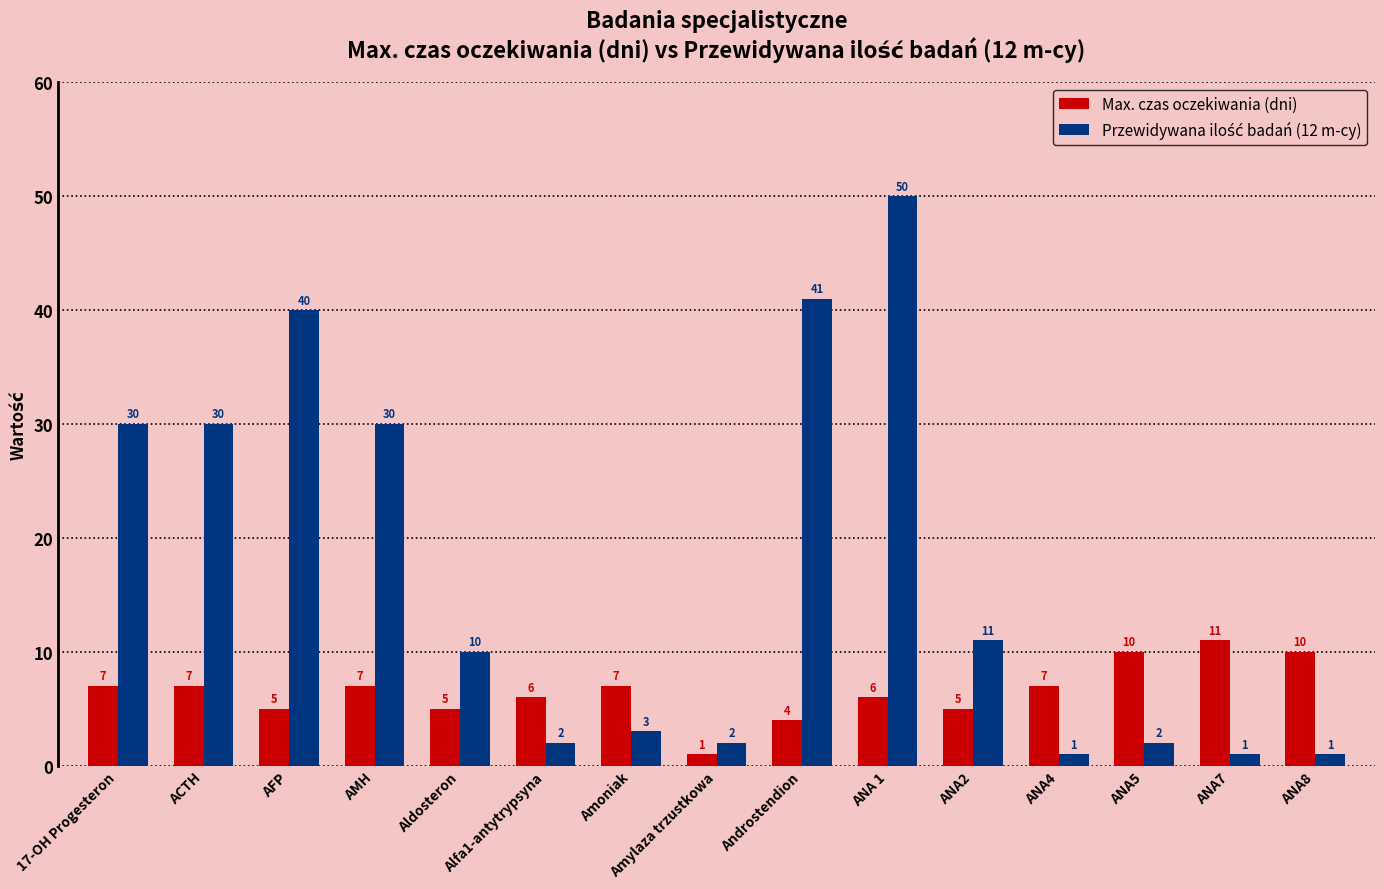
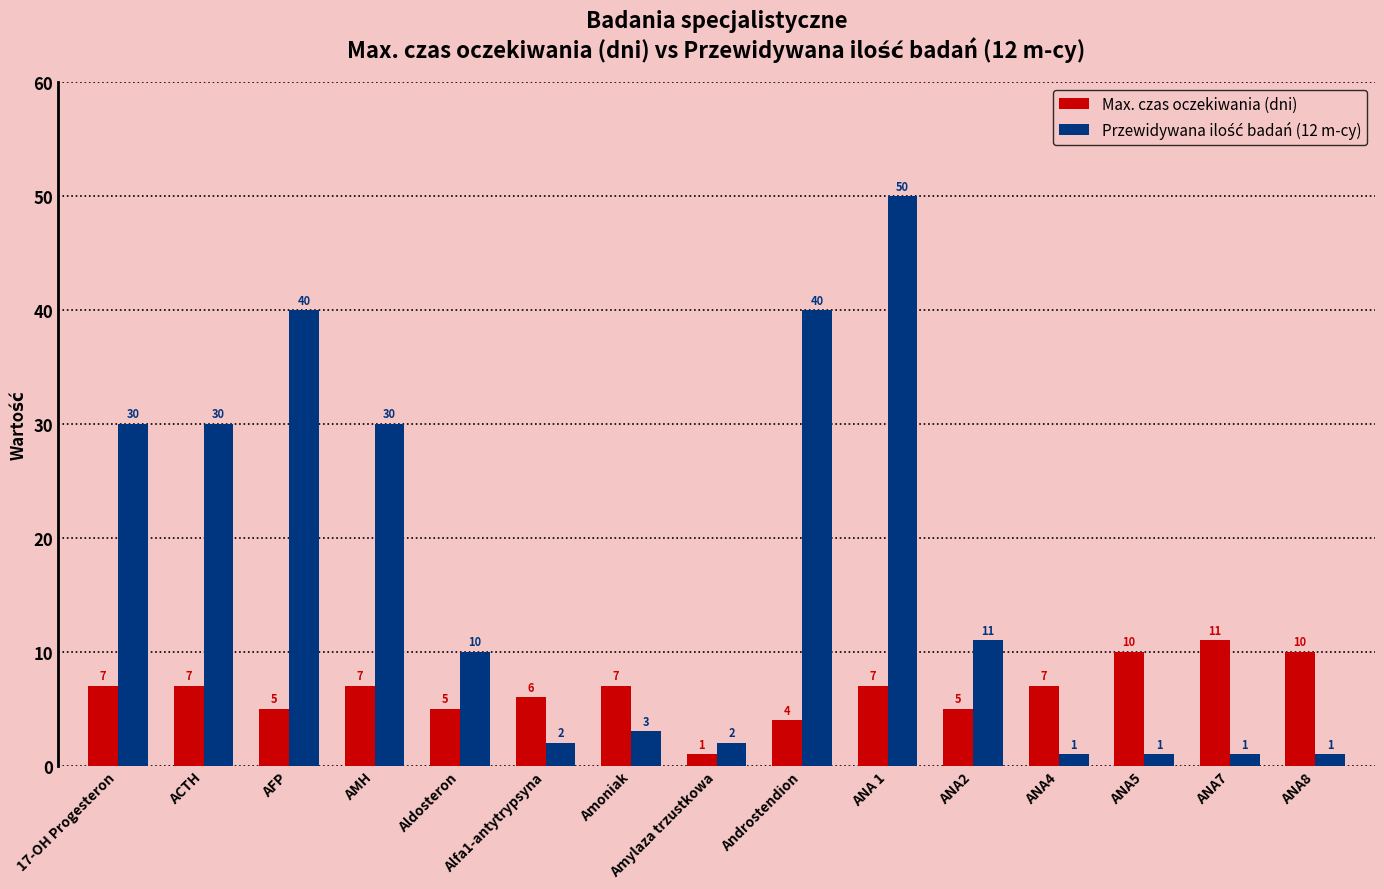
  {
    "Max. czas oczekiwania (dni)": {
      "17-OH Progesteron": 7,
      "ACTH": 7,
      "AFP": 5,
      "AMH": 7,
      "Aldosteron": 5,
      "Alfa1-antytrypsyna": 6,
      "Amoniak": 7,
      "Amylaza trzustkowa": 1,
      "Androstendion": 4,
-     "ANA 1": 6,
+     "ANA 1": 7,
      "ANA2": 5,
      "ANA4": 7,
      "ANA5": 10,
      "ANA7": 11,
      "ANA8": 10
    },
    "Przewidywana ilość badań (12 m-cy)": {
      "17-OH Progesteron": 30,
      "ACTH": 30,
      "AFP": 40,
      "AMH": 30,
      "Aldosteron": 10,
      "Alfa1-antytrypsyna": 2,
      "Amoniak": 3,
      "Amylaza trzustkowa": 2,
-     "Androstendion": 41,
+     "Androstendion": 40,
      "ANA 1": 50,
      "ANA2": 11,
      "ANA4": 1,
-     "ANA5": 2,
+     "ANA5": 1,
      "ANA7": 1,
      "ANA8": 1
    }
  }
